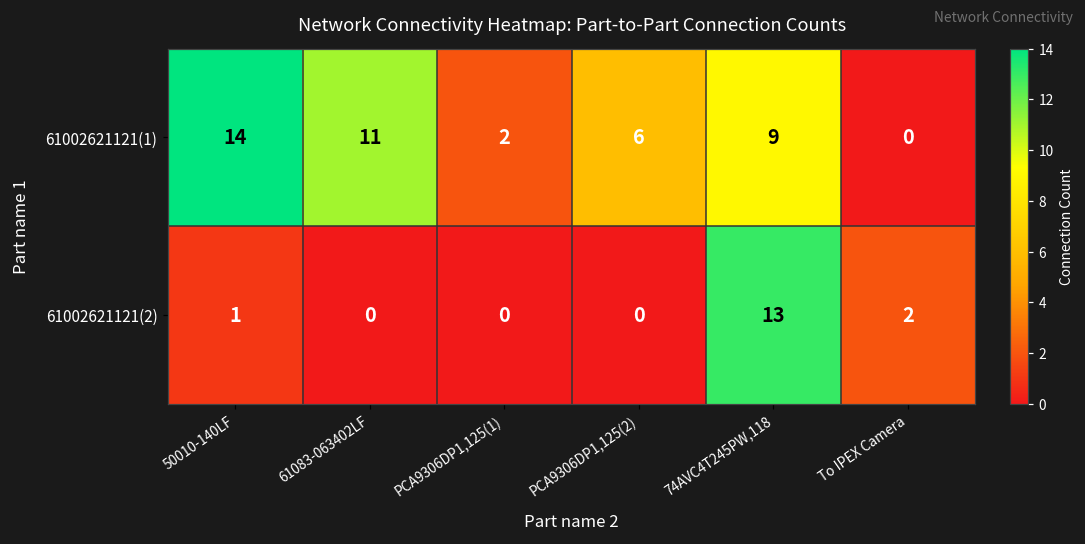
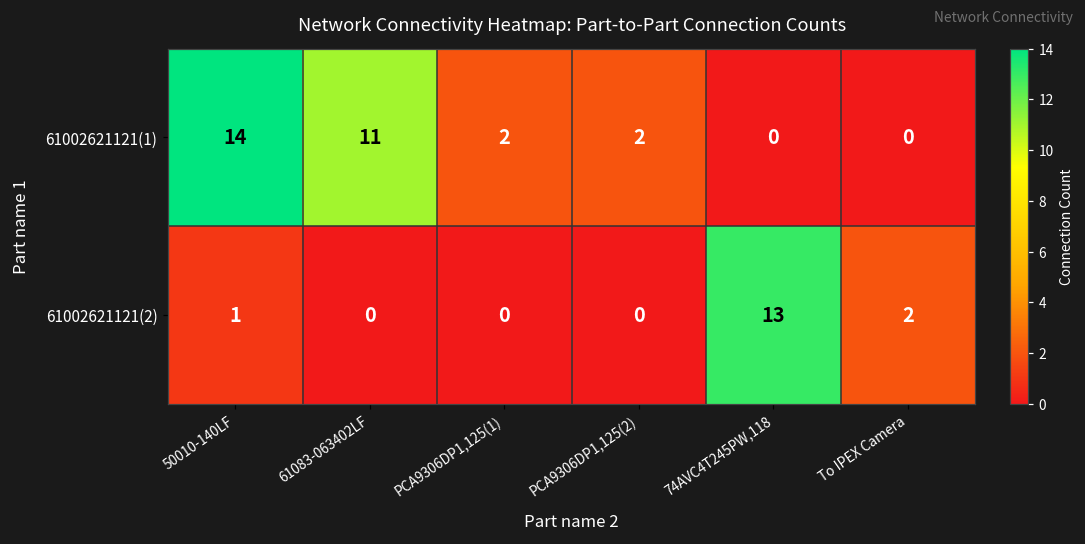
  {
    "61002621121(1)": {
      "50010-140LF": 14,
      "61083-063402LF": 11,
      "PCA9306DP1,125(1)": 2,
-     "PCA9306DP1,125(2)": 6,
-     "74AVC4T245PW,118": 9,
+     "PCA9306DP1,125(2)": 2,
+     "74AVC4T245PW,118": 0,
      "To IPEX Camera": 0
    },
    "61002621121(2)": {
      "50010-140LF": 1,
      "61083-063402LF": 0,
      "PCA9306DP1,125(1)": 0,
      "PCA9306DP1,125(2)": 0,
      "74AVC4T245PW,118": 13,
      "To IPEX Camera": 2
    }
  }
